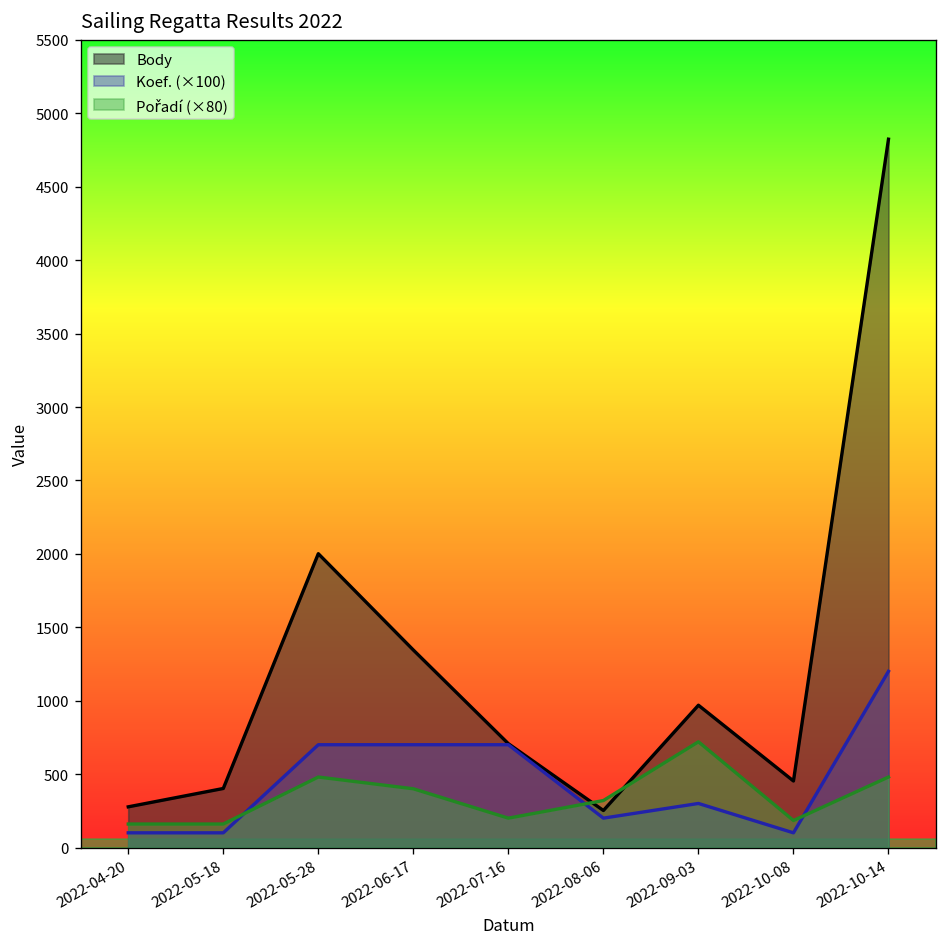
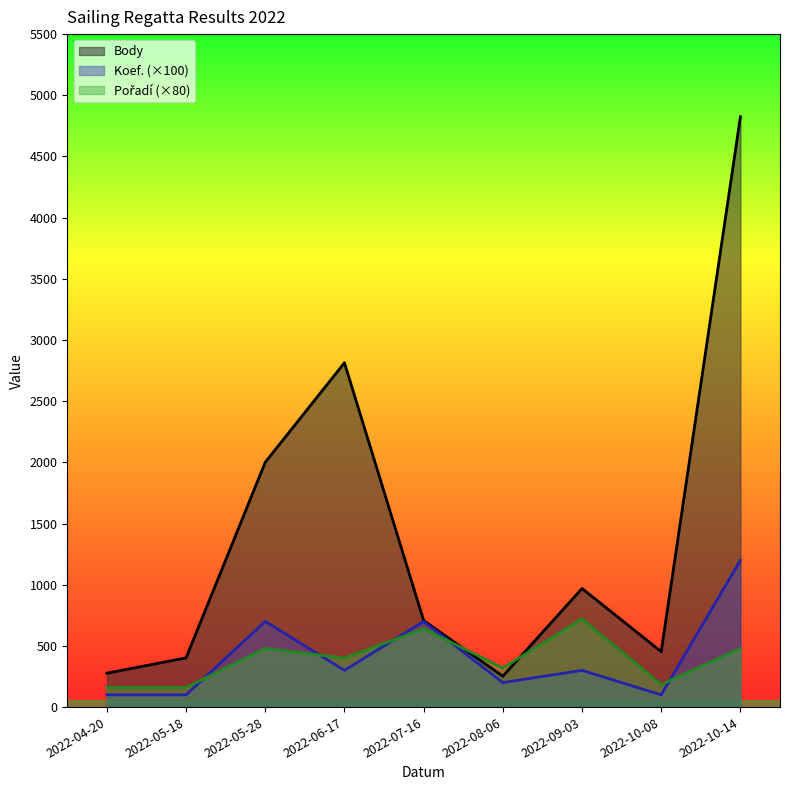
  {
    "Body": {
      "2022-04-20": 280,
      "2022-05-18": 400,
      "2022-05-28": 2000,
-     "2022-06-17": 1350,
+     "2022-06-17": 2810,
      "2022-08-06": 250,
      "2022-09-03": 970,
      "2022-10-08": 450,
      "2022-10-14": 4820
    },
    "Koef. (×100)": {
      "2022-04-20": 100,
      "2022-05-18": 100,
      "2022-05-28": 700,
-     "2022-06-17": 700,
+     "2022-06-17": 300,
      "2022-08-06": 200,
      "2022-09-03": 300,
      "2022-10-08": 100,
      "2022-10-14": 1200
    },
    "Pořadí (×80)": {
      "2022-04-20": 160,
      "2022-05-18": 160,
      "2022-05-28": 480,
      "2022-06-17": 400,
-     "2022-07-16": 200,
+     "2022-07-16": 640,
      "2022-08-06": 320,
      "2022-09-03": 720,
      "2022-10-08": 180,
      "2022-10-14": 480
    }
  }
